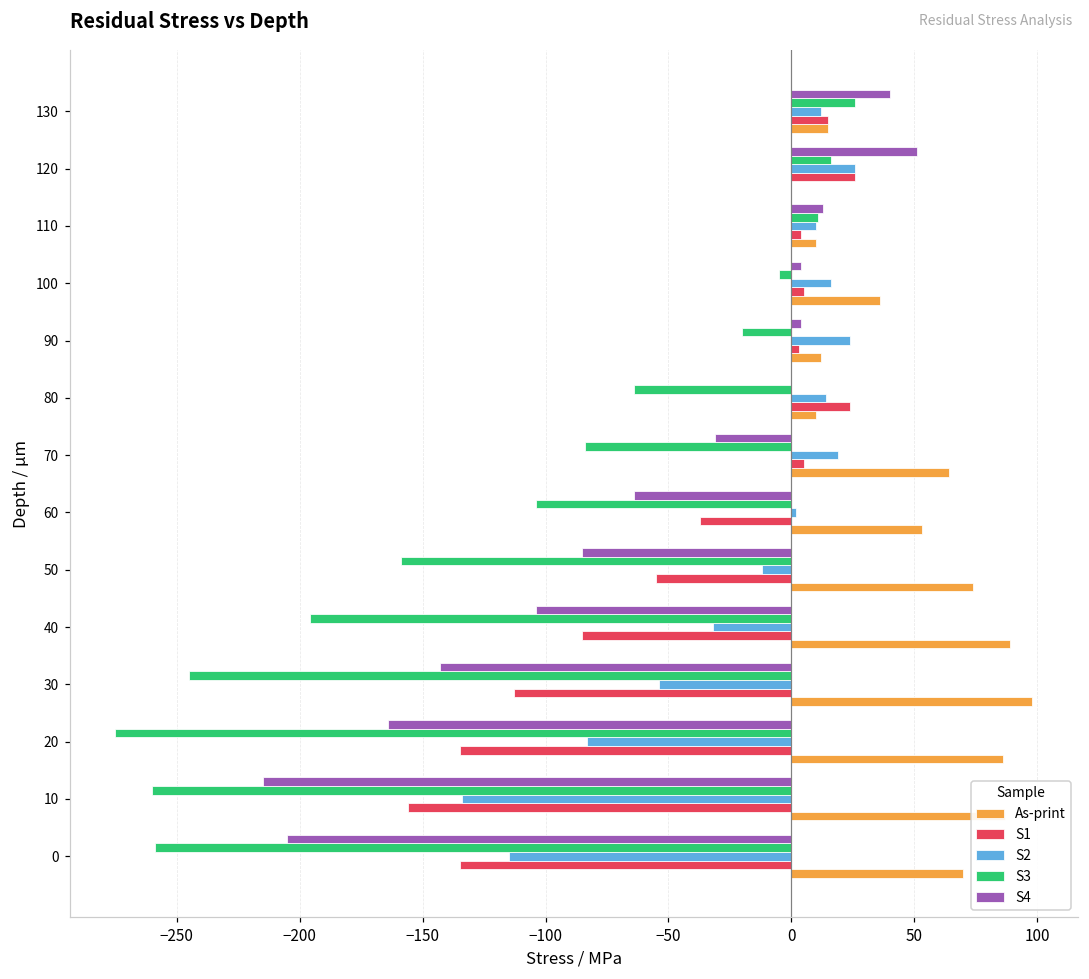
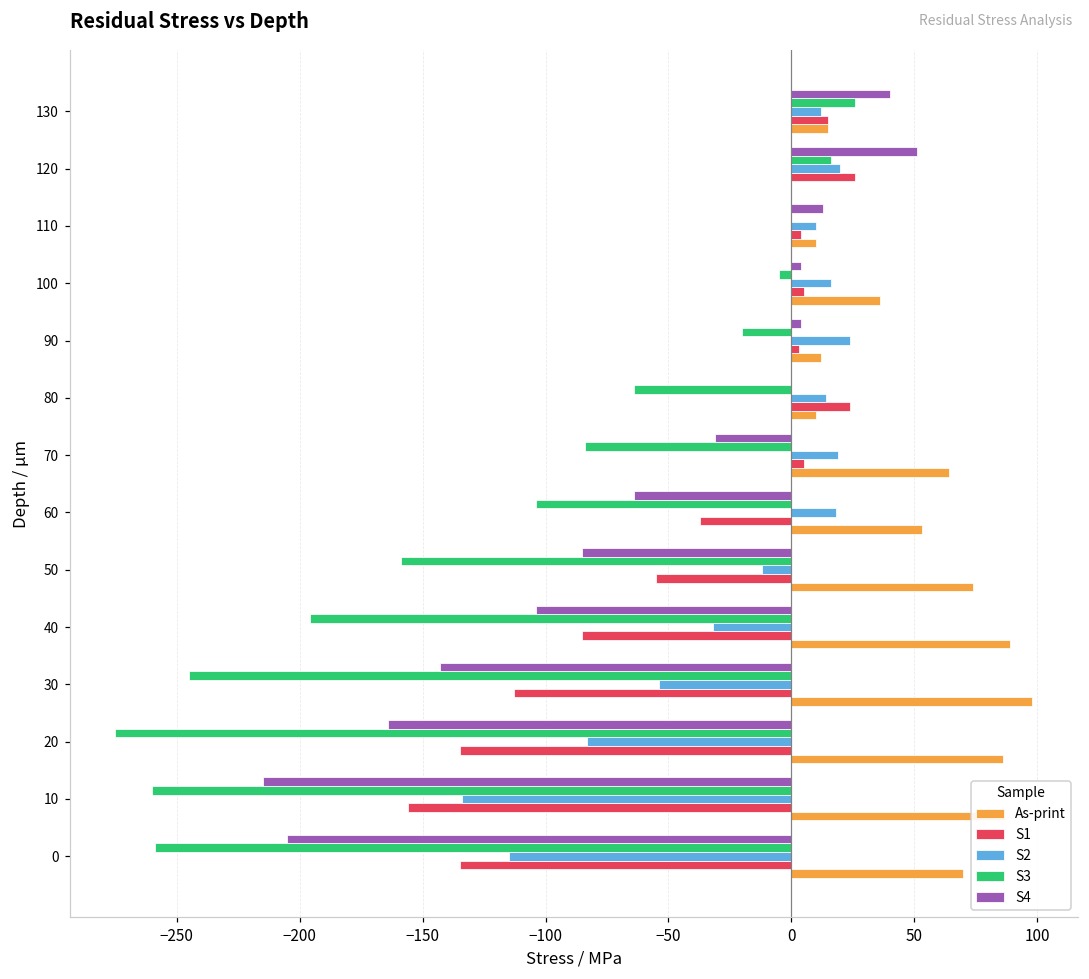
  {
    "As-print": {
      "130": 15,
      "120": 0,
      "110": 10,
      "100": 36,
      "90": 12,
      "80": 10,
      "70": 64,
      "60": 53,
      "50": 74,
      "40": 89,
      "30": 98,
      "20": 86,
      "0": 70
    },
    "S1": {
      "130": 15,
      "120": 26,
      "110": 4,
      "100": 5,
      "90": 3,
      "80": 24,
      "70": 5,
      "60": -37,
      "50": -55,
      "40": -85,
      "30": -113,
      "20": -135,
      "10": -156,
      "0": -135
    },
    "S2": {
      "130": 12,
-     "120": 26,
+     "120": 20,
      "110": 10,
      "100": 16,
      "90": 24,
      "80": 14,
      "70": 19,
-     "60": 2,
+     "60": 18,
      "50": -12,
      "40": -32,
      "30": -54,
      "20": -83,
      "10": -134,
      "0": -115
    },
    "S3": {
      "130": 26,
      "120": 16,
-     "110": 11,
+     "110": 0,
      "100": -5,
      "90": -20,
      "80": -64,
      "70": -84,
      "60": -104,
      "50": -159,
      "40": -196,
      "30": -245,
      "20": -275,
      "10": -260,
      "0": -259
    },
    "S4": {
      "130": 40,
      "120": 51,
      "110": 13,
      "100": 4,
      "90": 4,
      "80": 0,
      "70": -31,
      "60": -64,
      "50": -85,
      "40": -104,
      "30": -143,
      "20": -164,
      "10": -215,
      "0": -205
    }
  }
